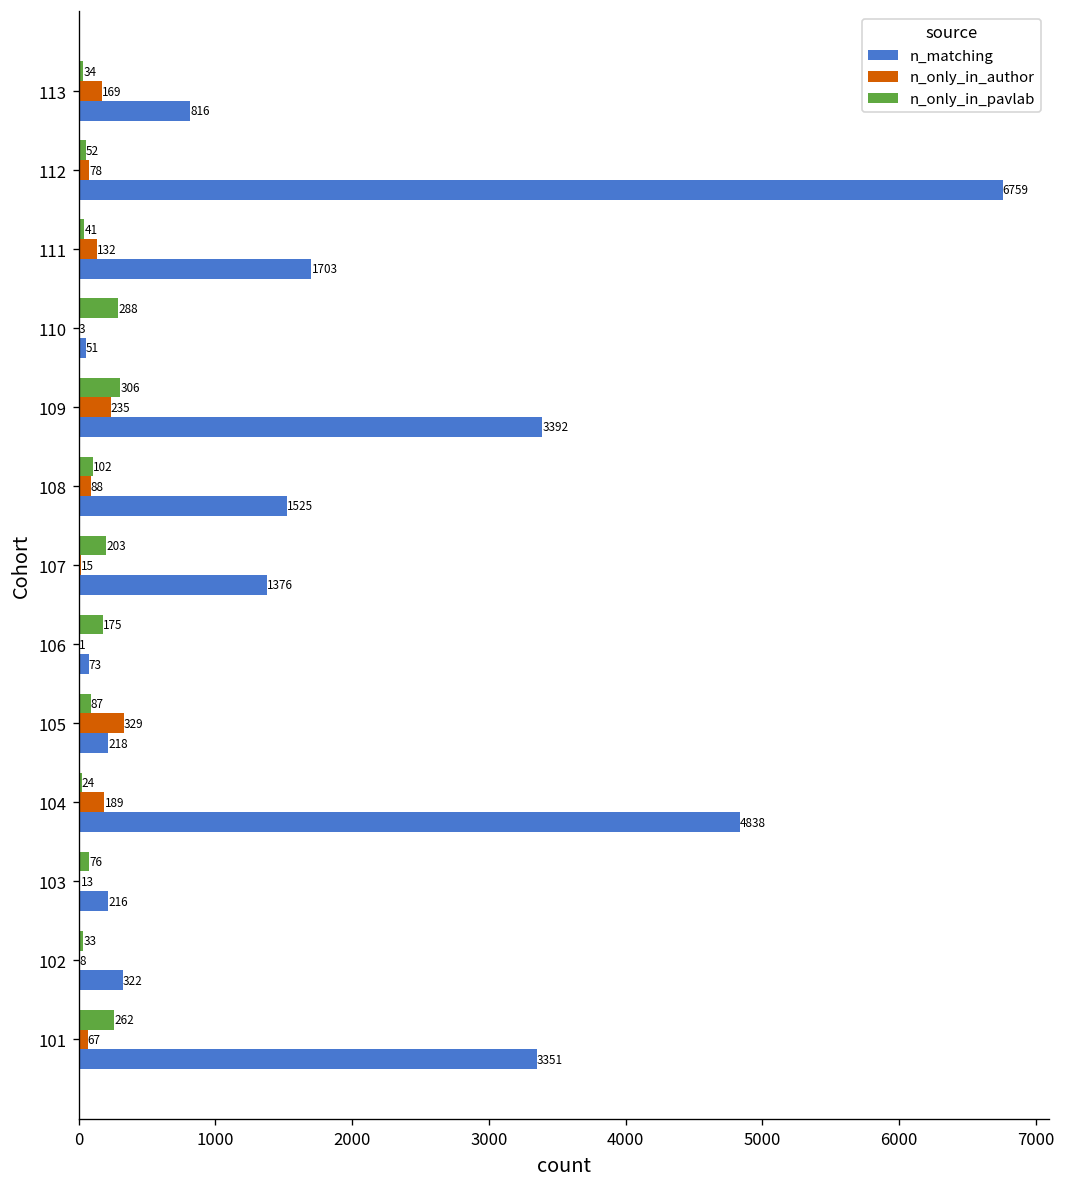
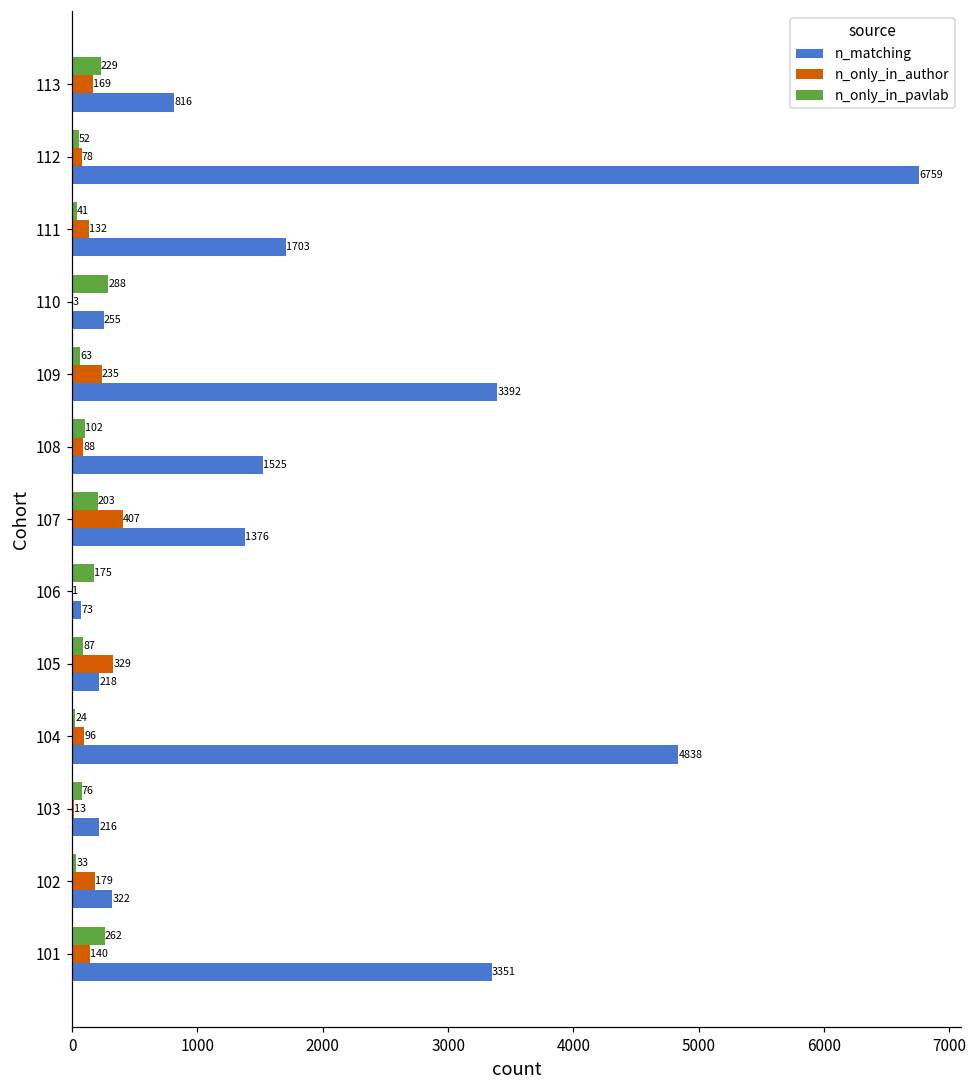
  {
    "n_matching": {
      "113": 816,
      "112": 6759,
      "111": 1703,
-     "110": 51,
+     "110": 255,
      "109": 3392,
      "108": 1525,
      "107": 1376,
      "106": 73,
      "105": 218,
      "104": 4838,
      "103": 216,
      "102": 322,
      "101": 3351
    },
    "n_only_in_author": {
      "113": 169,
      "112": 78,
      "111": 132,
      "110": 3,
      "109": 235,
      "108": 88,
-     "107": 15,
+     "107": 407,
      "106": 1,
      "105": 329,
-     "104": 189,
+     "104": 96,
      "103": 13,
-     "102": 8,
-     "101": 67
+     "102": 179,
+     "101": 140
    },
    "n_only_in_pavlab": {
-     "113": 34,
+     "113": 229,
      "112": 52,
      "111": 41,
      "110": 288,
-     "109": 306,
+     "109": 63,
      "108": 102,
      "107": 203,
      "106": 175,
      "105": 87,
      "104": 24,
      "103": 76,
      "102": 33,
      "101": 262
    }
  }
